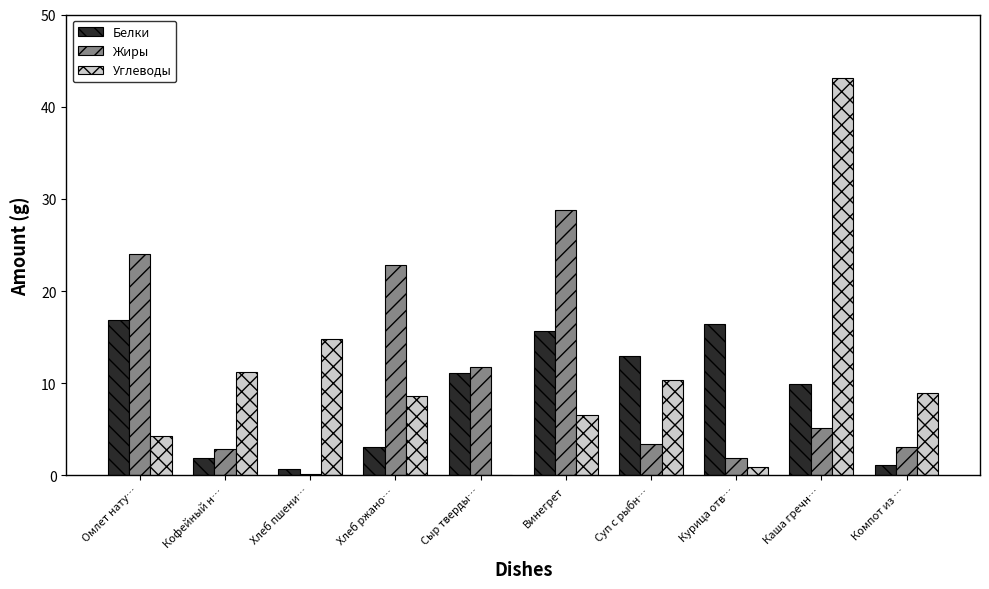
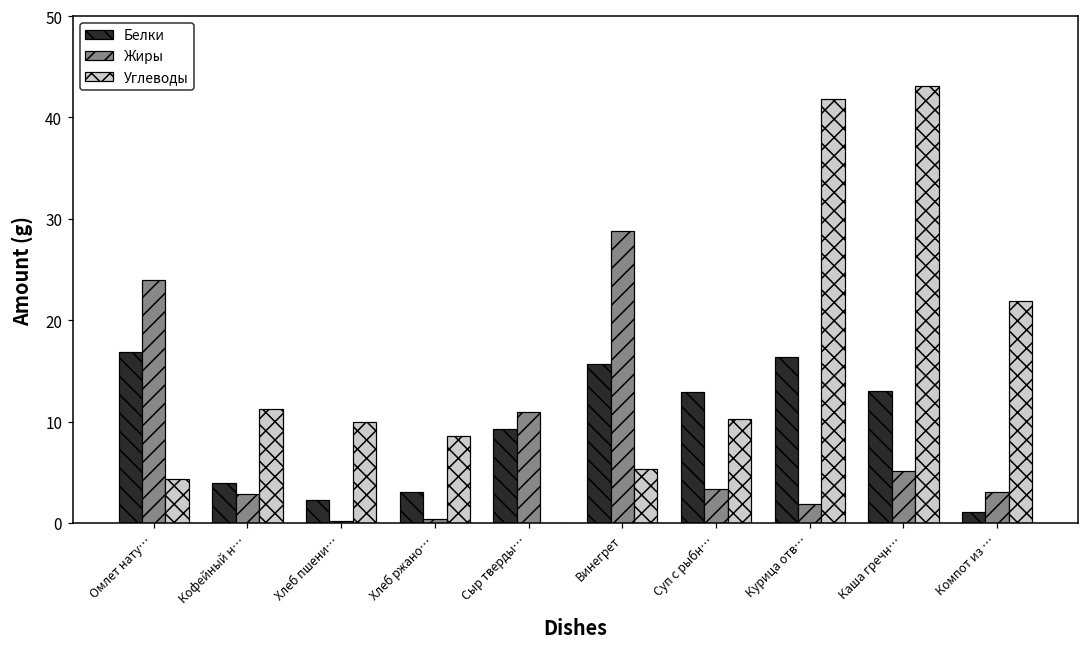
  {
    "Белки": {
      "Омлет нату…": 17,
-     "Кофейный н…": 2,
-     "Хлеб пшени…": 1,
+     "Кофейный н…": 4,
+     "Хлеб пшени…": 2,
      "Хлеб ржано…": 3,
-     "Сыр тверды…": 11,
+     "Сыр тверды…": 9,
      "Винегрет": 16,
      "Суп с рыбн…": 13,
      "Курица отв…": 16,
-     "Каша гречн…": 10,
+     "Каша гречн…": 13,
      "Компот из …": 1
    },
    "Жиры": {
      "Омлет нату…": 24,
      "Кофейный н…": 3,
-     "Хлеб ржано…": 23,
-     "Сыр тверды…": 12,
+     "Хлеб ржано…": 0,
+     "Сыр тверды…": 11,
      "Винегрет": 29,
      "Суп с рыбн…": 3,
      "Курица отв…": 2,
      "Каша гречн…": 5,
      "Компот из …": 3
    },
    "Углеводы": {
      "Омлет нату…": 4,
      "Кофейный н…": 11,
-     "Хлеб пшени…": 15,
+     "Хлеб пшени…": 10,
      "Хлеб ржано…": 9,
      "Сыр тверды…": 0,
-     "Винегрет": 7,
+     "Винегрет": 5,
      "Суп с рыбн…": 10,
-     "Курица отв…": 1,
+     "Курица отв…": 42,
      "Каша гречн…": 43,
-     "Компот из …": 9
+     "Компот из …": 22
    }
  }
